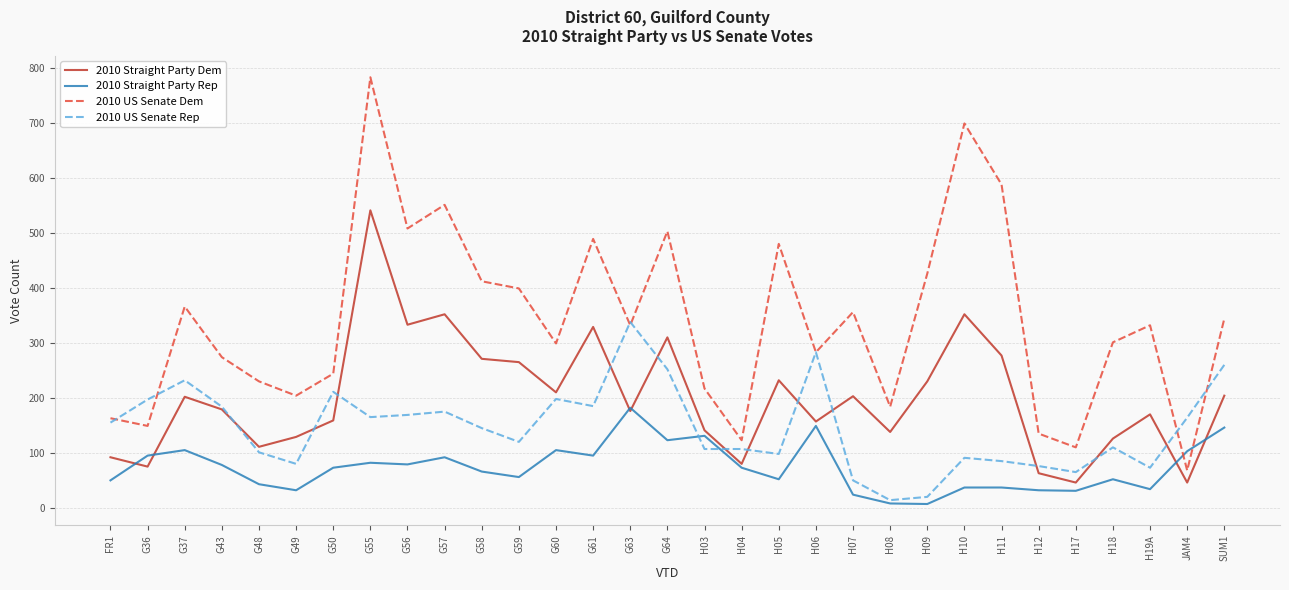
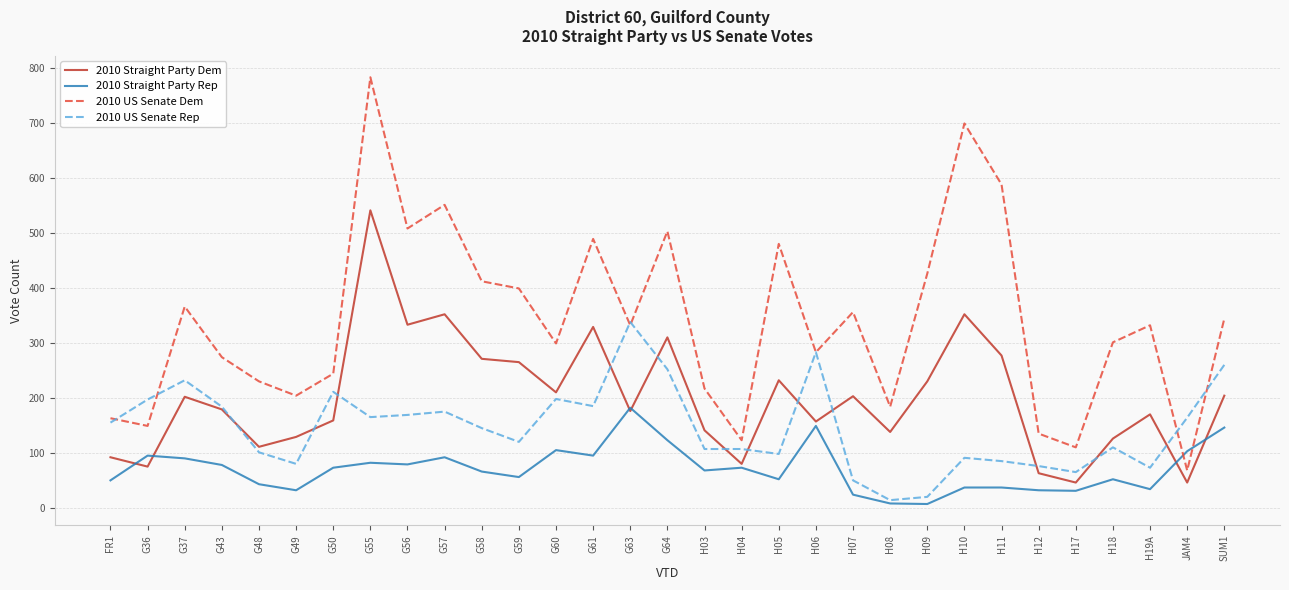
  {
    "2010 Straight Party Rep": {
      "FR1": 50,
      "G36": 100,
-     "G37": 110,
+     "G37": 90,
      "G43": 80,
      "G48": 40,
      "G49": 30,
      "G50": 70,
      "G55": 80,
      "G56": 80,
      "G57": 90,
      "G58": 70,
      "G59": 60,
      "G60": 110,
      "G61": 100,
      "G63": 180,
      "G64": 120,
-     "H03": 130,
+     "H03": 70,
      "H04": 70,
      "H05": 50,
      "H06": 150,
      "H07": 30,
      "H08": 10,
      "H09": 10,
      "H10": 40,
      "H11": 40,
      "H12": 30,
      "H17": 30,
      "H18": 50,
      "H19A": 40,
      "JAM4": 100,
      "SUM1": 150
    },
    "2010 US Senate Rep": {
      "FR1": 160,
      "G36": 200,
      "G37": 230,
      "G43": 190,
      "G48": 100,
      "G49": 80,
      "G50": 210,
      "G55": 170,
      "G56": 170,
      "G57": 180,
      "G58": 150,
      "G59": 120,
      "G60": 200,
      "G61": 190,
      "G63": 340,
      "G64": 250,
      "H03": 110,
      "H04": 110,
      "H05": 100,
      "H07": 50,
      "H08": 20,
      "H09": 20,
      "H10": 90,
      "H11": 90,
      "H12": 80,
      "H17": 70,
      "H18": 110,
      "H19A": 70,
      "JAM4": 170,
      "SUM1": 260
    }
  }
